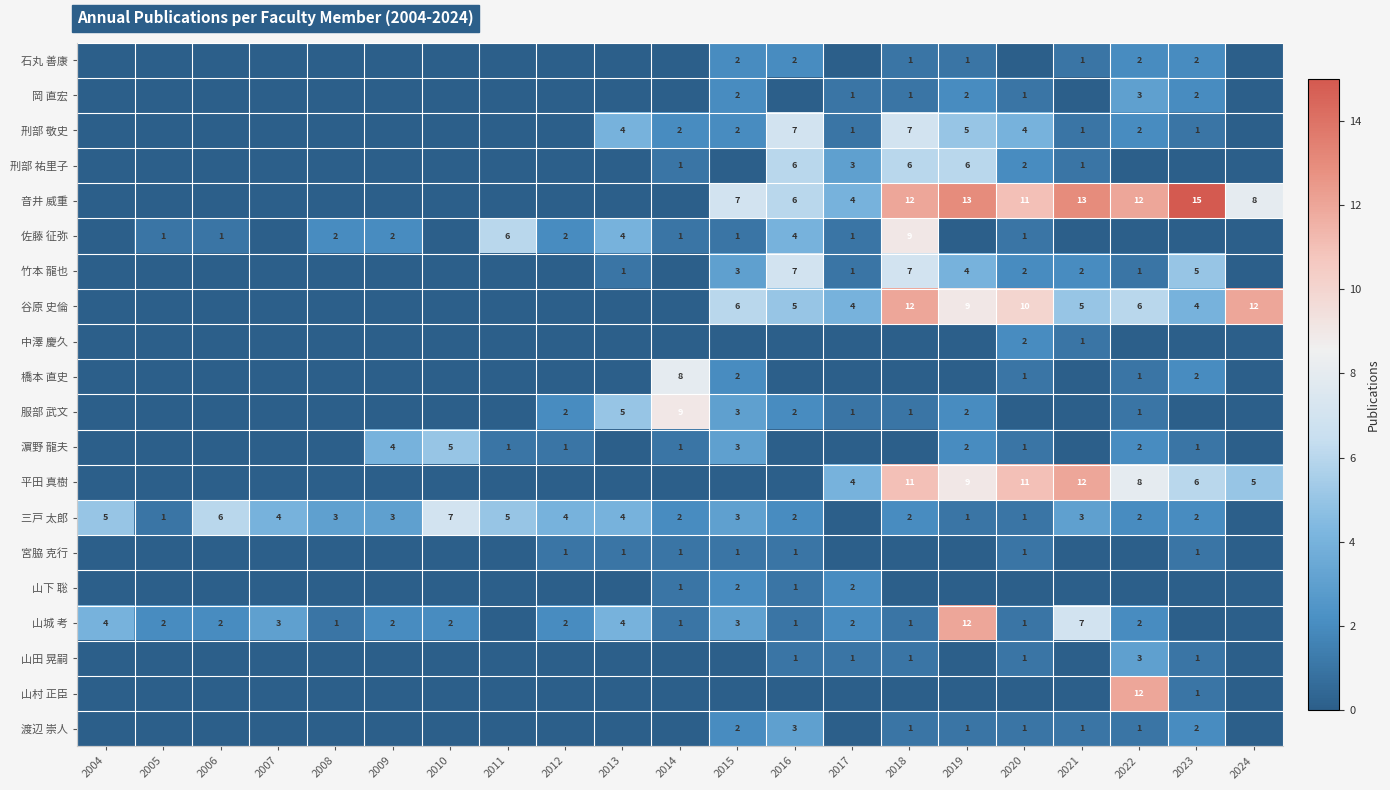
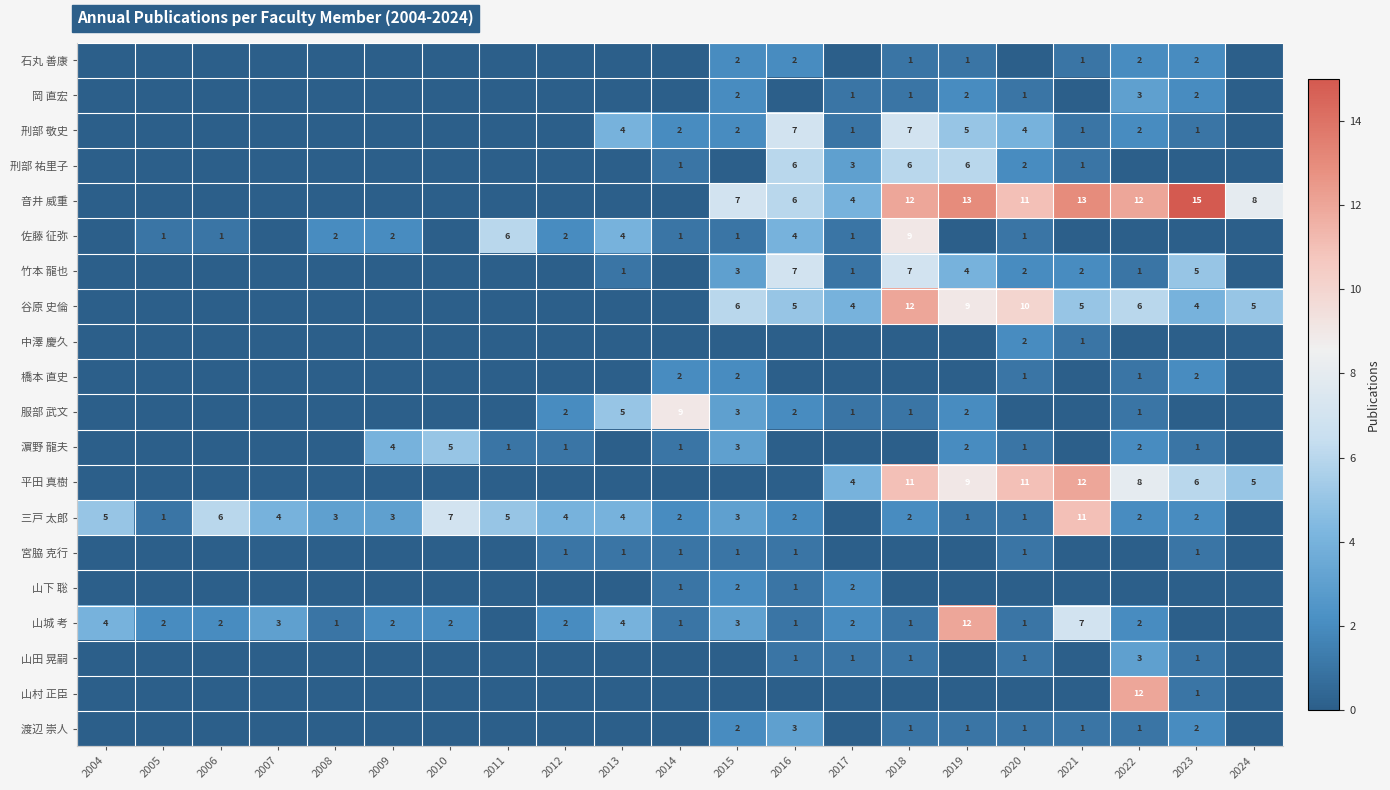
  {
    "石丸 善康": {
      "2015": 2,
      "2016": 2,
      "2018": 1,
      "2019": 1,
      "2021": 1,
      "2022": 2,
      "2023": 2
    },
    "岡 直宏": {
      "2015": 2,
      "2017": 1,
      "2018": 1,
      "2019": 2,
      "2020": 1,
      "2022": 3,
      "2023": 2
    },
    "刑部 敬史": {
      "2013": 4,
      "2014": 2,
      "2015": 2,
      "2016": 7,
      "2017": 1,
      "2018": 7,
      "2019": 5,
      "2020": 4,
      "2021": 1,
      "2022": 2,
      "2023": 1
    },
    "刑部 祐里子": {
      "2014": 1,
      "2016": 6,
      "2017": 3,
      "2018": 6,
      "2019": 6,
      "2020": 2,
      "2021": 1
    },
    "音井 威重": {
      "2015": 7,
      "2016": 6,
      "2017": 4,
      "2018": 12,
      "2019": 13,
      "2020": 11,
      "2021": 13,
      "2022": 12,
      "2023": 15,
      "2024": 8
    },
    "佐藤 征弥": {
      "2005": 1,
      "2006": 1,
      "2008": 2,
      "2009": 2,
      "2011": 6,
      "2012": 2,
      "2013": 4,
      "2014": 1,
      "2015": 1,
      "2016": 4,
      "2017": 1,
      "2020": 1
    },
    "竹本 龍也": {
      "2013": 1,
      "2015": 3,
      "2016": 7,
      "2017": 1,
      "2018": 7,
      "2019": 4,
      "2020": 2,
      "2021": 2,
      "2022": 1,
      "2023": 5
    },
    "谷原 史倫": {
      "2015": 6,
      "2016": 5,
      "2017": 4,
      "2018": 12,
      "2020": 10,
      "2021": 5,
      "2022": 6,
      "2023": 4,
-     "2024": 12
+     "2024": 5
    },
    "中澤 慶久": {
      "2020": 2,
      "2021": 1
    },
    "橋本 直史": {
-     "2014": 8,
+     "2014": 2,
      "2015": 2,
      "2020": 1,
      "2022": 1,
      "2023": 2
    },
    "服部 武文": {
      "2012": 2,
      "2013": 5,
      "2015": 3,
      "2016": 2,
      "2017": 1,
      "2018": 1,
      "2019": 2,
      "2022": 1
    },
    "濵野 龍夫": {
      "2009": 4,
      "2010": 5,
      "2011": 1,
      "2012": 1,
      "2014": 1,
      "2015": 3,
      "2019": 2,
      "2020": 1,
      "2022": 2,
      "2023": 1
    },
    "平田 真樹": {
      "2017": 4,
      "2018": 11,
      "2020": 11,
      "2021": 12,
      "2022": 8,
      "2023": 6,
      "2024": 5
    },
    "三戸 太郎": {
      "2004": 5,
      "2005": 1,
      "2006": 6,
      "2007": 4,
      "2008": 3,
      "2009": 3,
      "2010": 7,
      "2011": 5,
      "2012": 4,
      "2013": 4,
      "2014": 2,
      "2015": 3,
      "2016": 2,
      "2018": 2,
      "2019": 1,
      "2020": 1,
-     "2021": 3,
+     "2021": 11,
      "2022": 2,
      "2023": 2
    },
    "宮脇 克行": {
      "2012": 1,
      "2013": 1,
      "2014": 1,
      "2015": 1,
      "2016": 1,
      "2020": 1,
      "2023": 1
    },
    "山下 聡": {
      "2014": 1,
      "2015": 2,
      "2016": 1,
      "2017": 2
    },
    "山城 考": {
      "2004": 4,
      "2005": 2,
      "2006": 2,
      "2007": 3,
      "2008": 1,
      "2009": 2,
      "2010": 2,
      "2012": 2,
      "2013": 4,
      "2014": 1,
      "2015": 3,
      "2016": 1,
      "2017": 2,
      "2018": 1,
      "2019": 12,
      "2020": 1,
      "2021": 7,
      "2022": 2
    },
    "山田 晃嗣": {
      "2016": 1,
      "2017": 1,
      "2018": 1,
      "2020": 1,
      "2022": 3,
      "2023": 1
    },
    "山村 正臣": {
      "2022": 12,
      "2023": 1
    },
    "渡辺 崇人": {
      "2015": 2,
      "2016": 3,
      "2018": 1,
      "2019": 1,
      "2020": 1,
      "2021": 1,
      "2022": 1,
      "2023": 2
    }
  }
